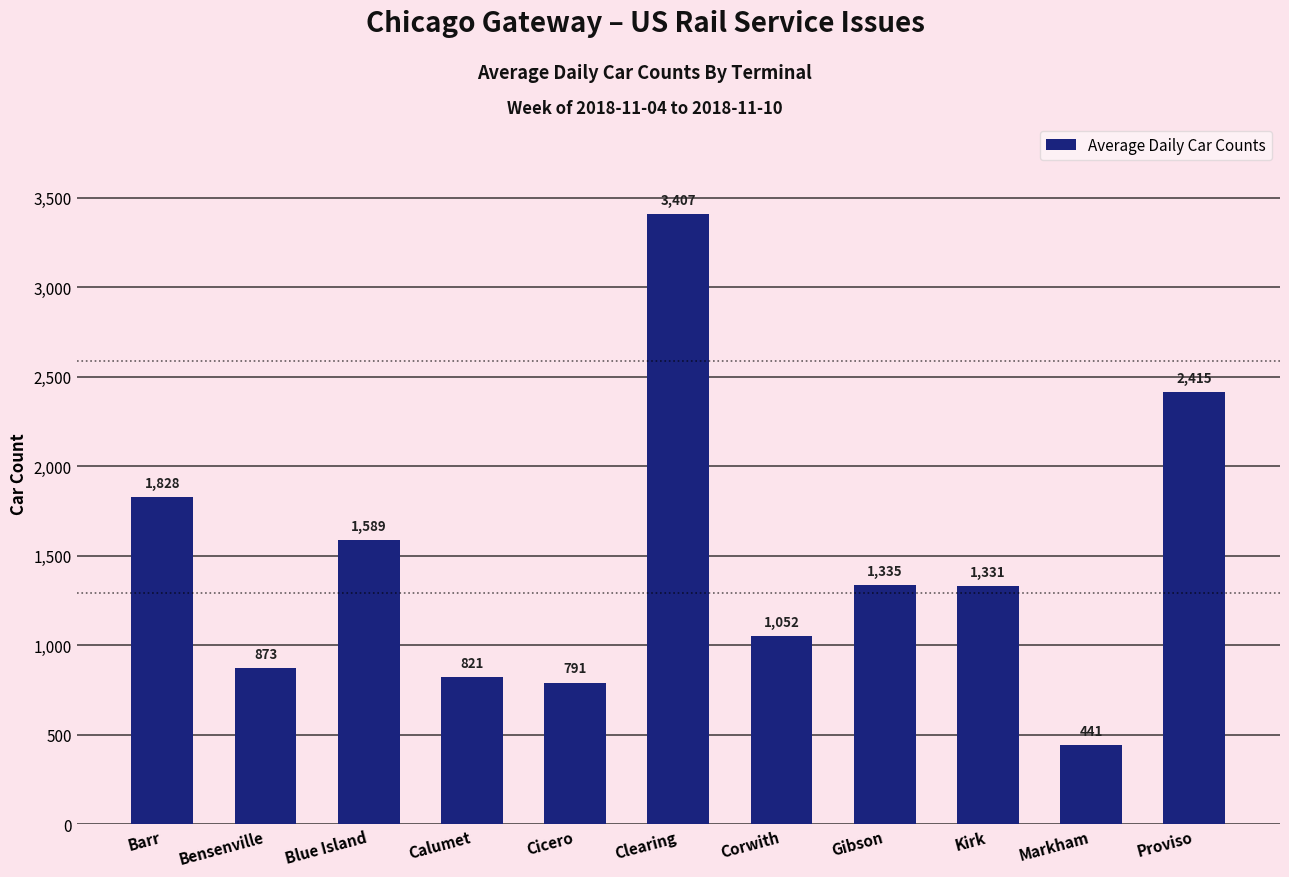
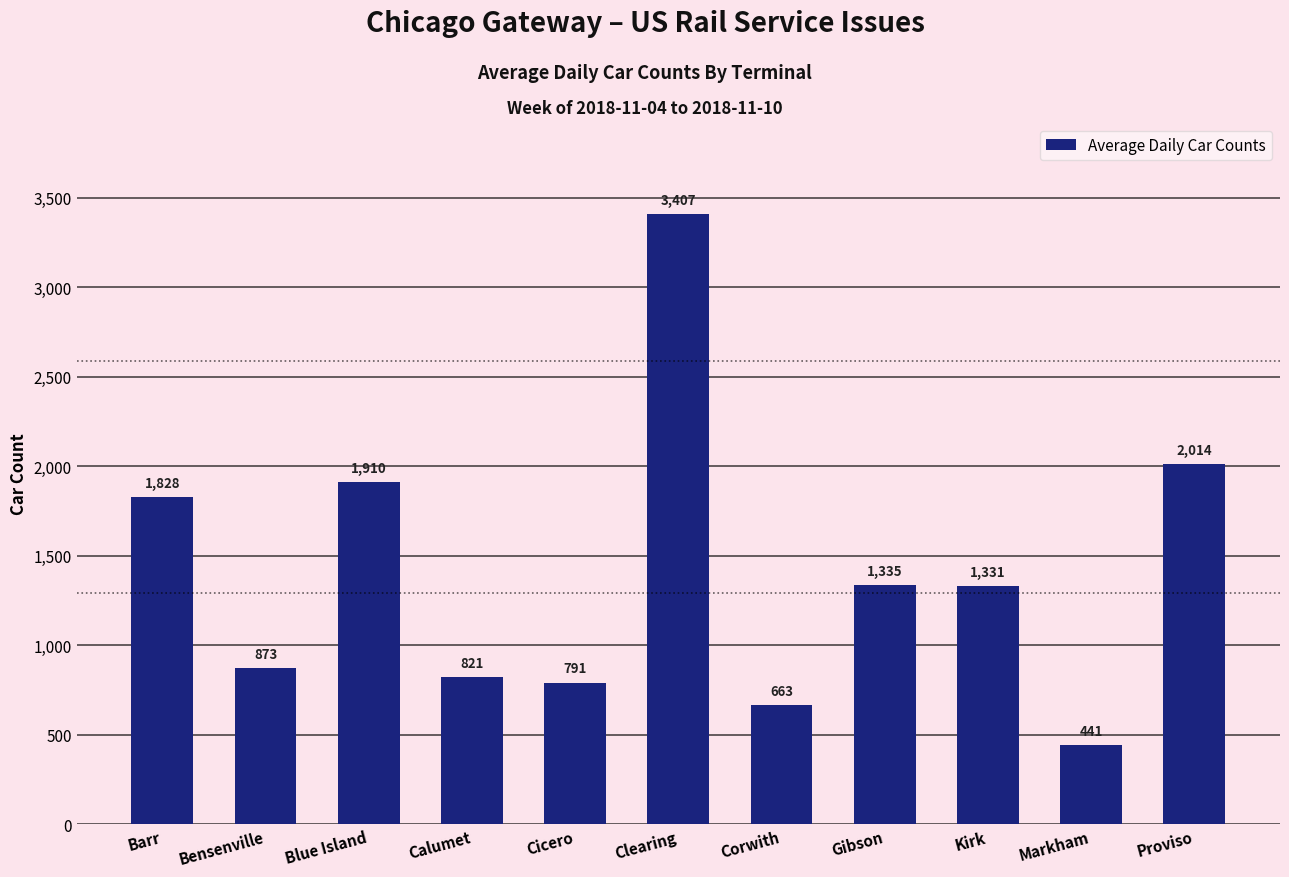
  {
    "Barr": "1,828",
    "Bensenville": "873",
-   "Blue Island": "1,589",
+   "Blue Island": "1,910",
    "Calumet": "821",
    "Cicero": "791",
    "Clearing": "3,407",
-   "Corwith": "1,052",
+   "Corwith": "663",
    "Gibson": "1,335",
    "Kirk": "1,331",
    "Markham": "441",
-   "Proviso": "2,415"
+   "Proviso": "2,014"
  }
